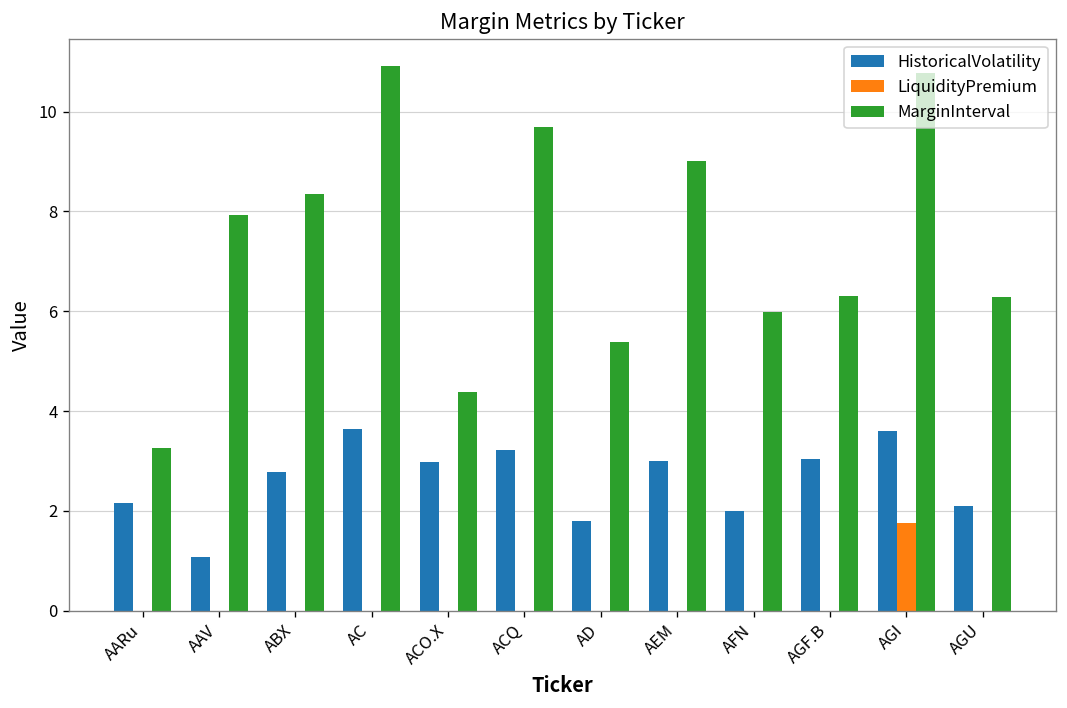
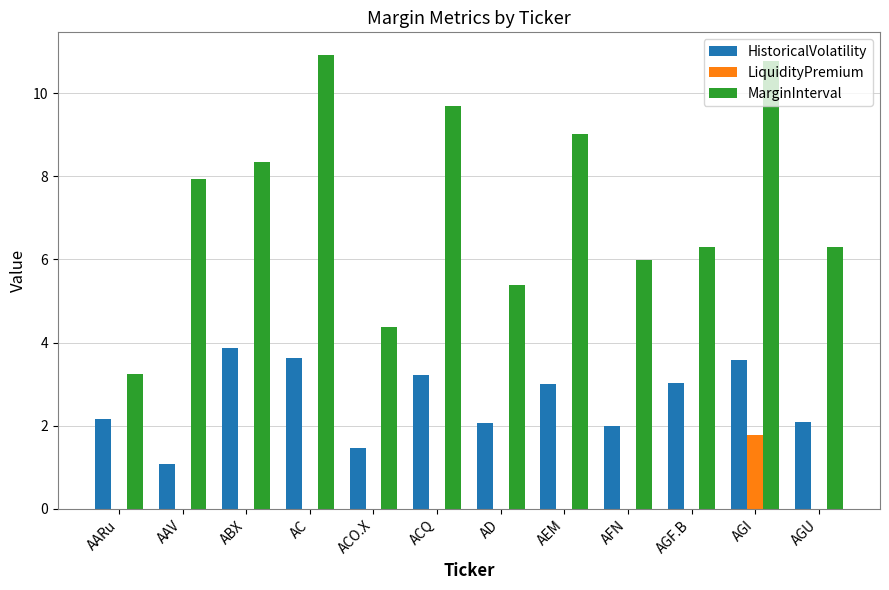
  {
    "HistoricalVolatility": {
      "AARu": 2.2,
      "AAV": 1.1,
-     "ABX": 2.8,
+     "ABX": 3.9,
      "AC": 3.6,
-     "ACO.X": 3.0,
+     "ACO.X": 1.5,
      "ACQ": 3.2,
-     "AD": 1.8,
+     "AD": 2.1,
      "AEM": 3.0,
      "AFN": 2.0,
      "AGF.B": 3.0,
      "AGI": 3.6,
      "AGU": 2.1
    },
    "LiquidityPremium": {
      "AARu": 0.0,
      "AAV": 0.0,
      "ABX": 0.0,
      "AC": 0.0,
      "ACO.X": 0.0,
      "ACQ": 0.0,
      "AD": 0.0,
      "AEM": 0.0,
      "AFN": 0.0,
      "AGF.B": 0.0,
      "AGI": 1.8,
      "AGU": 0.0
    },
    "MarginInterval": {
      "AARu": 3.3,
      "AAV": 7.9,
      "ABX": 8.3,
      "AC": 10.9,
      "ACO.X": 4.4,
      "ACQ": 9.7,
      "AD": 5.4,
      "AEM": 9.0,
      "AFN": 6.0,
      "AGF.B": 6.3,
      "AGU": 6.3
    }
  }
